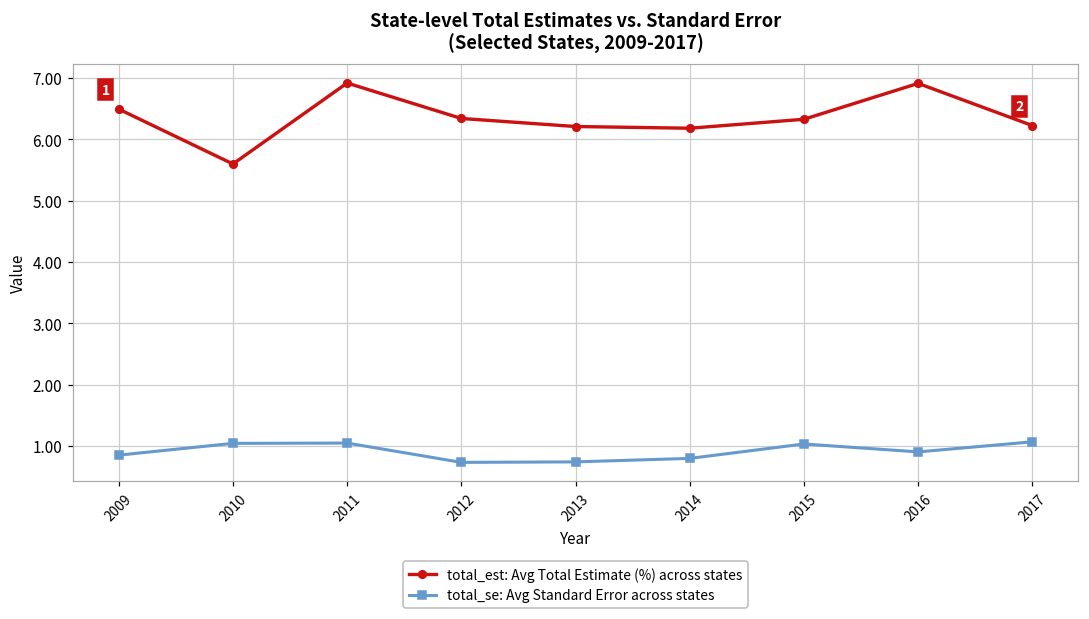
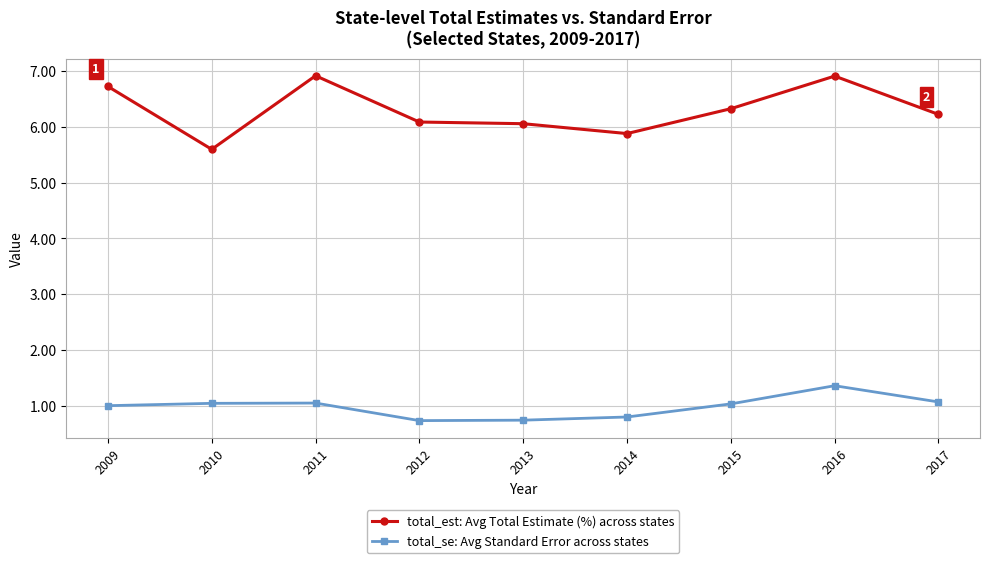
  {
    "total_est: Avg Total Estimate (%) across states": {
-     "2009": 6.5,
+     "2009": 6.7,
      "2010": 5.6,
      "2011": 6.9,
-     "2012": 6.3,
-     "2013": 6.2,
-     "2014": 6.2,
+     "2012": 6.1,
+     "2013": 6.1,
+     "2014": 5.9,
      "2015": 6.3,
      "2016": 6.9
    },
    "total_se: Avg Standard Error across states": {
-     "2009": 0.9,
+     "2009": 1.0,
      "2010": 1.0,
      "2011": 1.0,
      "2012": 0.7,
      "2013": 0.7,
      "2014": 0.8,
      "2015": 1.0,
-     "2016": 0.9,
+     "2016": 1.4,
      "2017": 1.1
    }
  }
